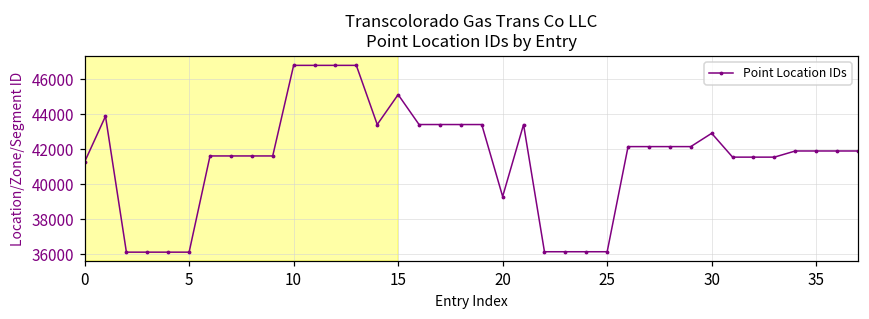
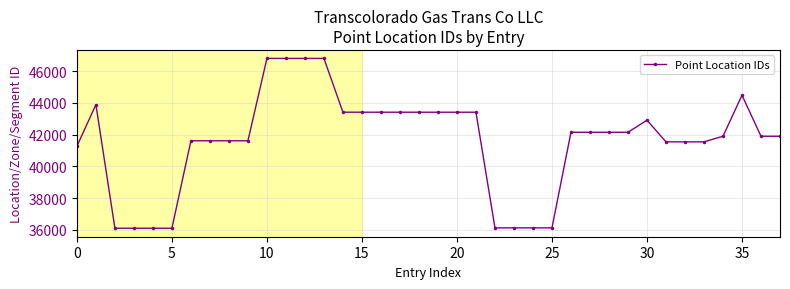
  {
    "0": 41300,
    "5": 36100,
    "10": 46800,
-   "15": 45100,
-   "20": 39300,
+   "15": 43400,
+   "20": 43400,
    "25": 36100,
    "30": 42900,
-   "35": 41900
+   "35": 44500
  }
